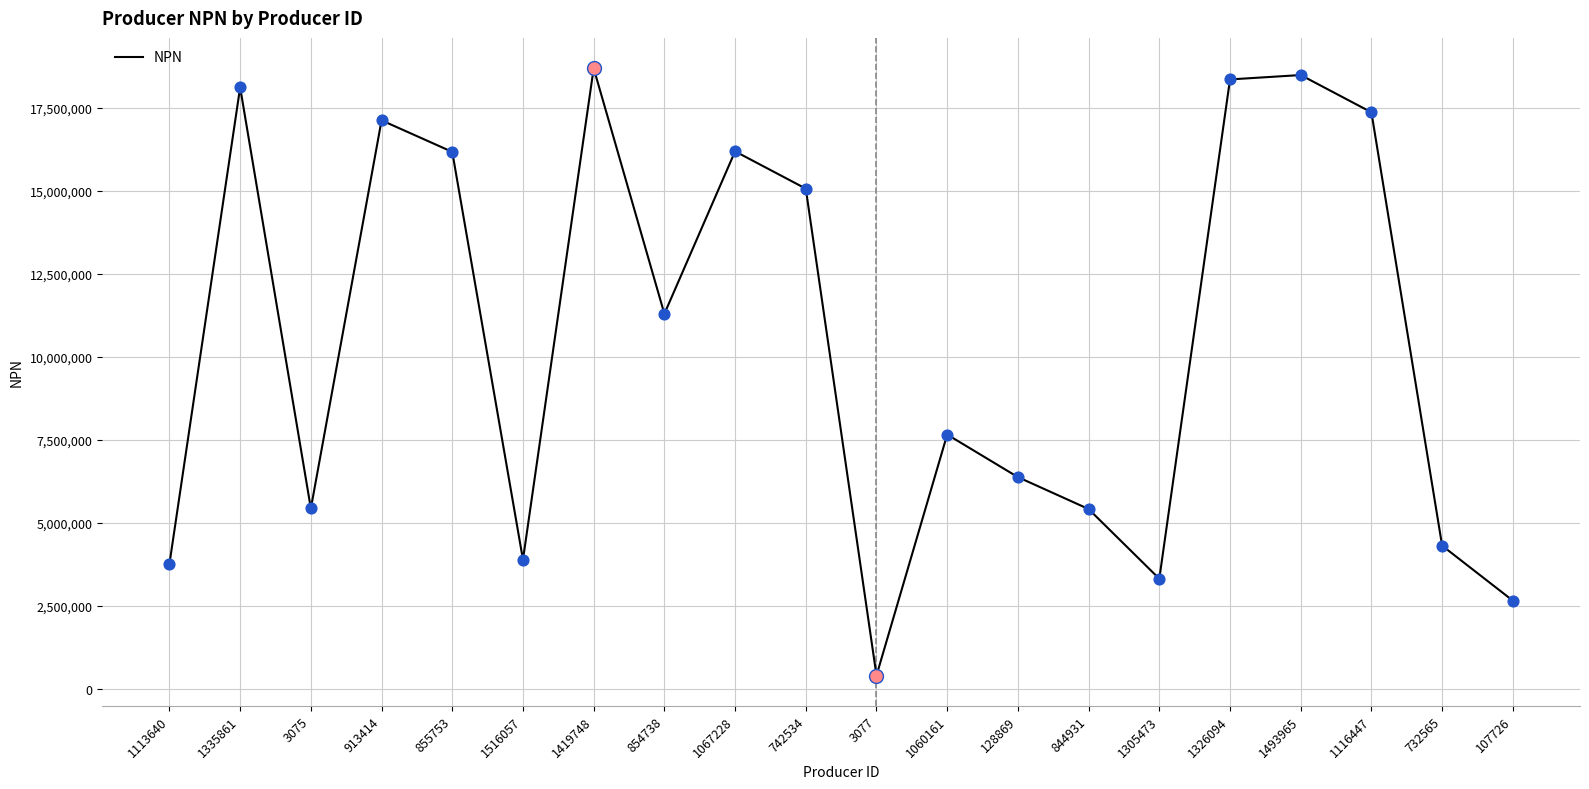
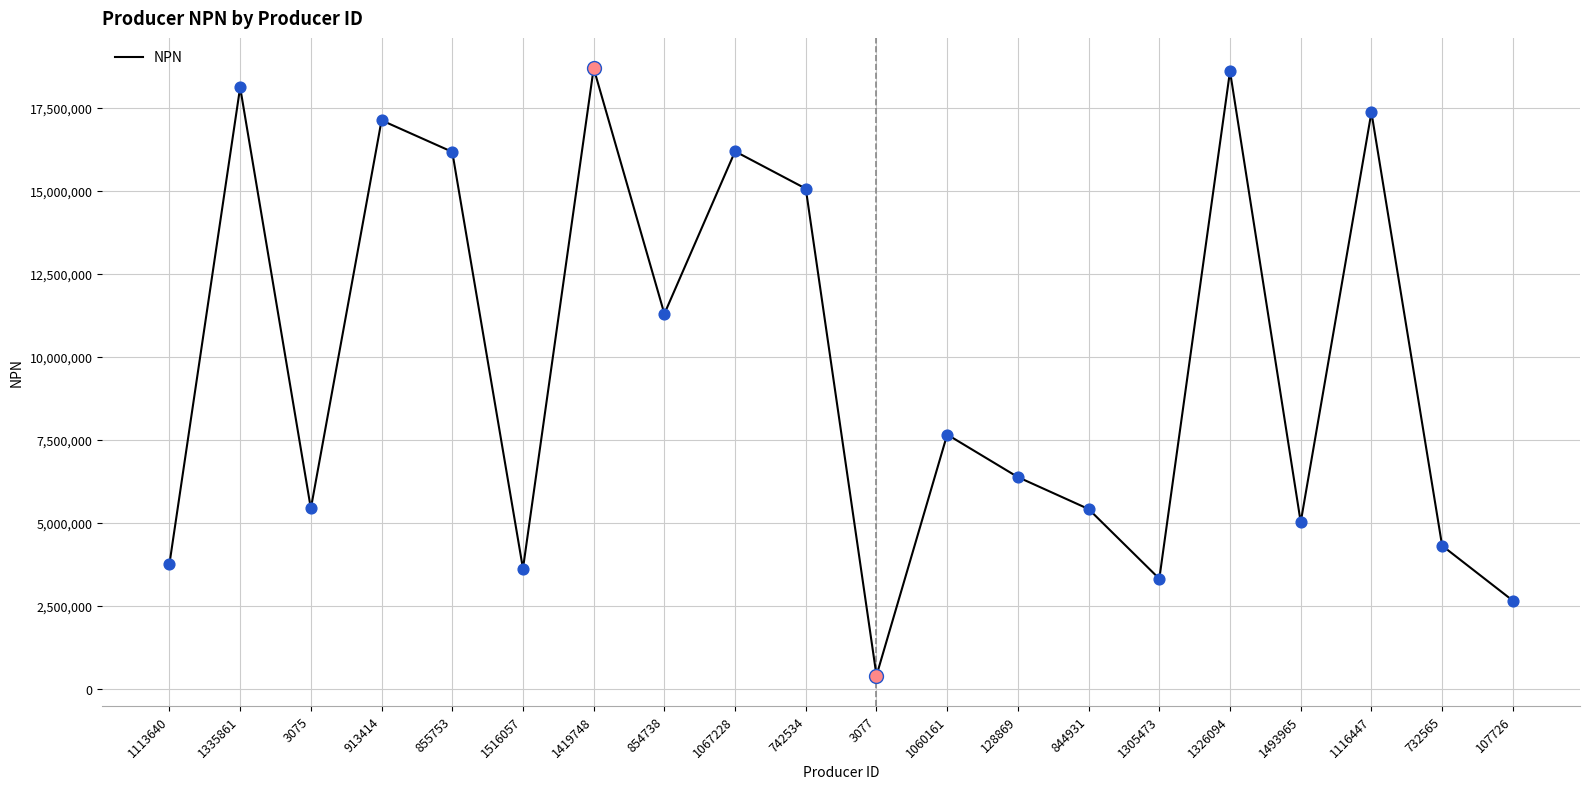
  {
    "NPN": {
      "1113640": "3,800,000",
      "1335861": "18,100,000",
      "3075": "5,400,000",
      "913414": "17,100,000",
      "855753": "16,200,000",
-     "1516057": "3,900,000",
+     "1516057": "3,600,000",
      "854738": "11,300,000",
      "1067228": "16,200,000",
      "742534": "15,100,000",
      "1060161": "7,700,000",
      "128869": "6,400,000",
      "844931": "5,400,000",
      "1305473": "3,300,000",
-     "1326094": "18,300,000",
-     "1493965": "18,500,000",
+     "1326094": "18,600,000",
+     "1493965": "5,000,000",
      "1116447": "17,400,000",
      "732565": "4,300,000",
      "107726": "2,700,000"
    }
  }
